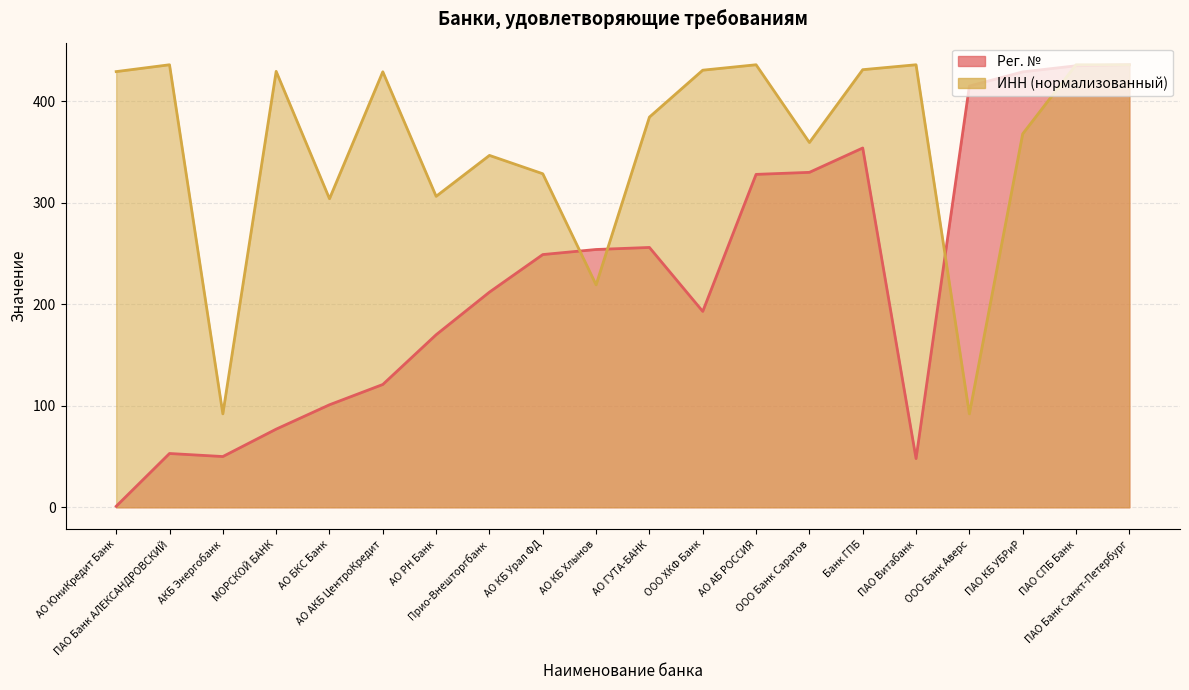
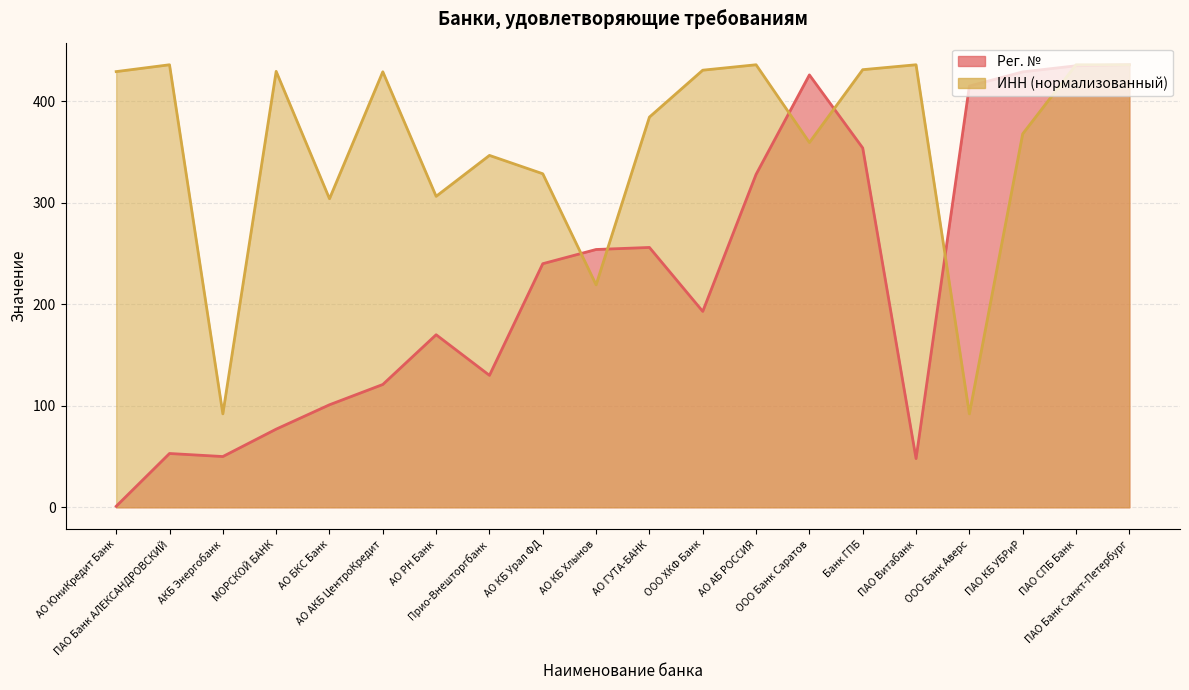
  {
    "Рег. №": {
      "АО ЮниКредит Банк": 1,
      "ПАО Банк АЛЕКСАНДРОВСКИЙ": 53,
      "АКБ Энергобанк": 50,
      "МОРСКОЙ БАНК": 77,
      "АО БКС Банк": 101,
      "АО АКБ ЦентроКредит": 121,
      "АО РН Банк": 170,
-     "Прио-Внешторгбанк": 212,
-     "АО КБ Урал ФД": 249,
+     "Прио-Внешторгбанк": 130,
+     "АО КБ Урал ФД": 240,
      "АО КБ Хлынов": 254,
      "АО ГУТА-БАНК": 256,
      "ООО ХКФ Банк": 193,
      "АО АБ РОССИЯ": 328,
-     "ООО Банк Саратов": 330,
+     "ООО Банк Саратов": 426,
      "Банк ГПБ": 354,
      "ПАО Витабанк": 48
    },
    "ИНН (нормализованный)": {
      "АО ЮниКредит Банк": 429,
      "ПАО Банк АЛЕКСАНДРОВСКИЙ": 436,
      "АКБ Энергобанк": 92,
      "МОРСКОЙ БАНК": 429,
      "АО БКС Банк": 304,
      "АО АКБ ЦентроКредит": 429,
      "АО РН Банк": 306,
      "Прио-Внешторгбанк": 347,
      "АО КБ Урал ФД": 329,
      "АО КБ Хлынов": 219,
      "АО ГУТА-БАНК": 384,
      "ООО ХКФ Банк": 431,
      "АО АБ РОССИЯ": 436,
      "ООО Банк Саратов": 359,
      "Банк ГПБ": 431,
      "ПАО Витабанк": 436,
      "ООО Банк Аверс": 92,
      "ПАО КБ УБРиР": 368
    }
  }
